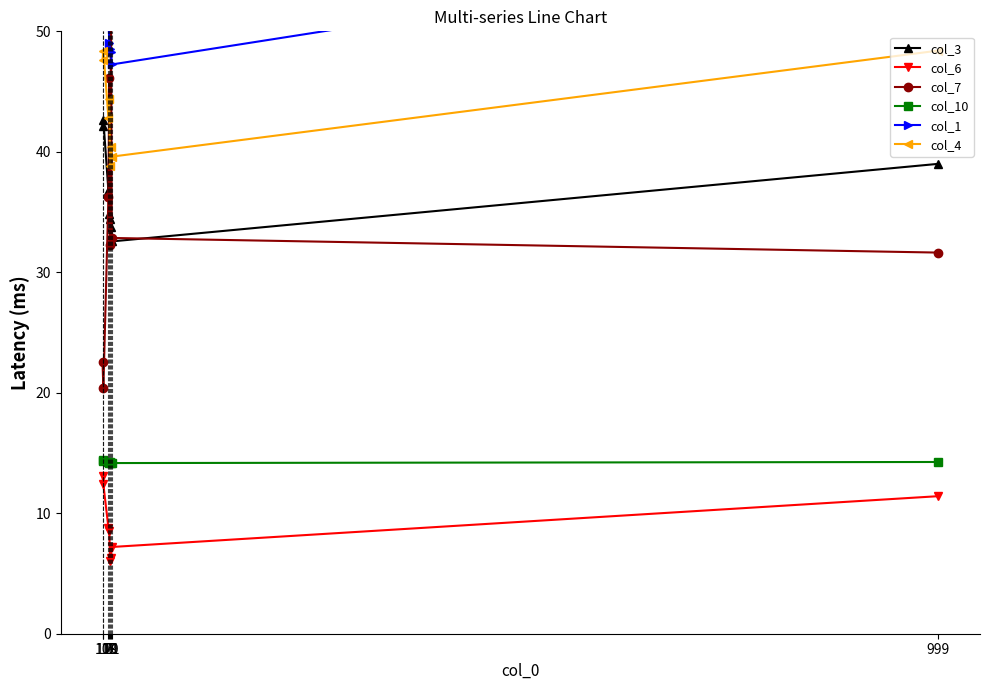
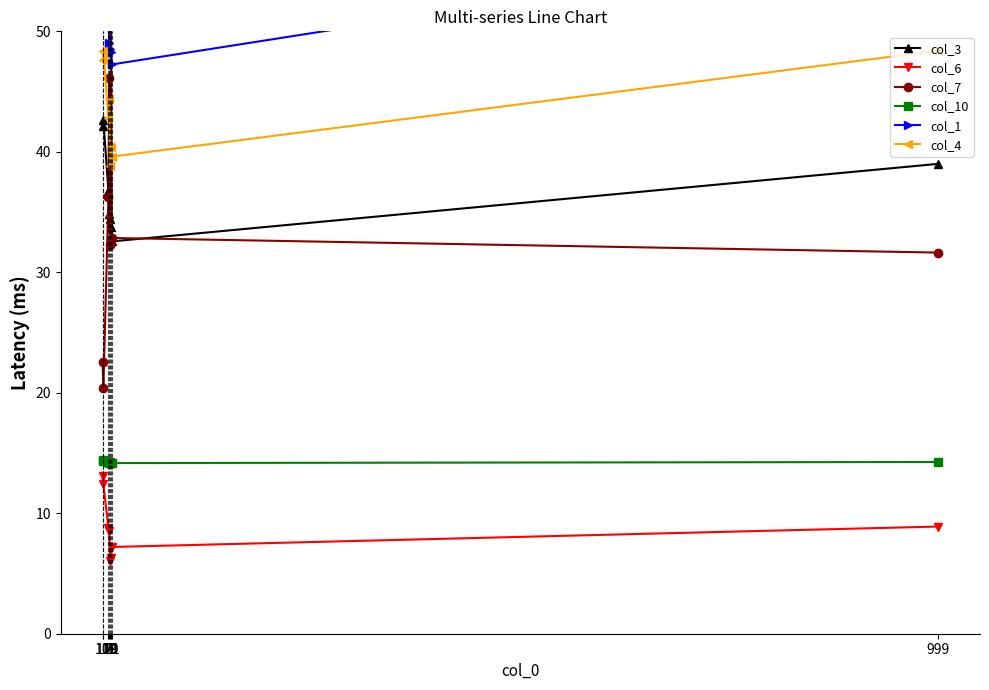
  {
    "col_3": {
      "999": 39.0
    },
    "col_6": {
-     "999": 11.4
+     "999": 8.9
    },
    "col_7": {
      "999": 31.6
    },
    "col_10": {
      "999": 14.3
    }
  }
